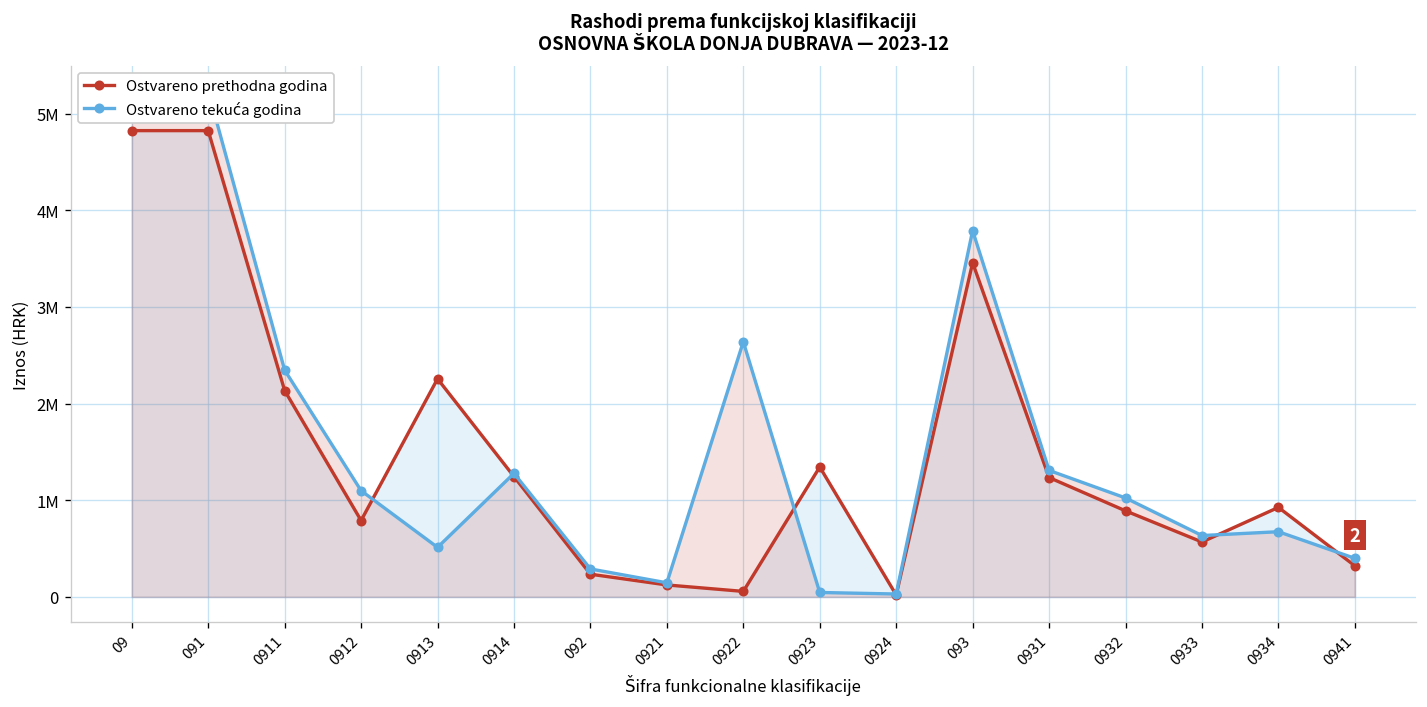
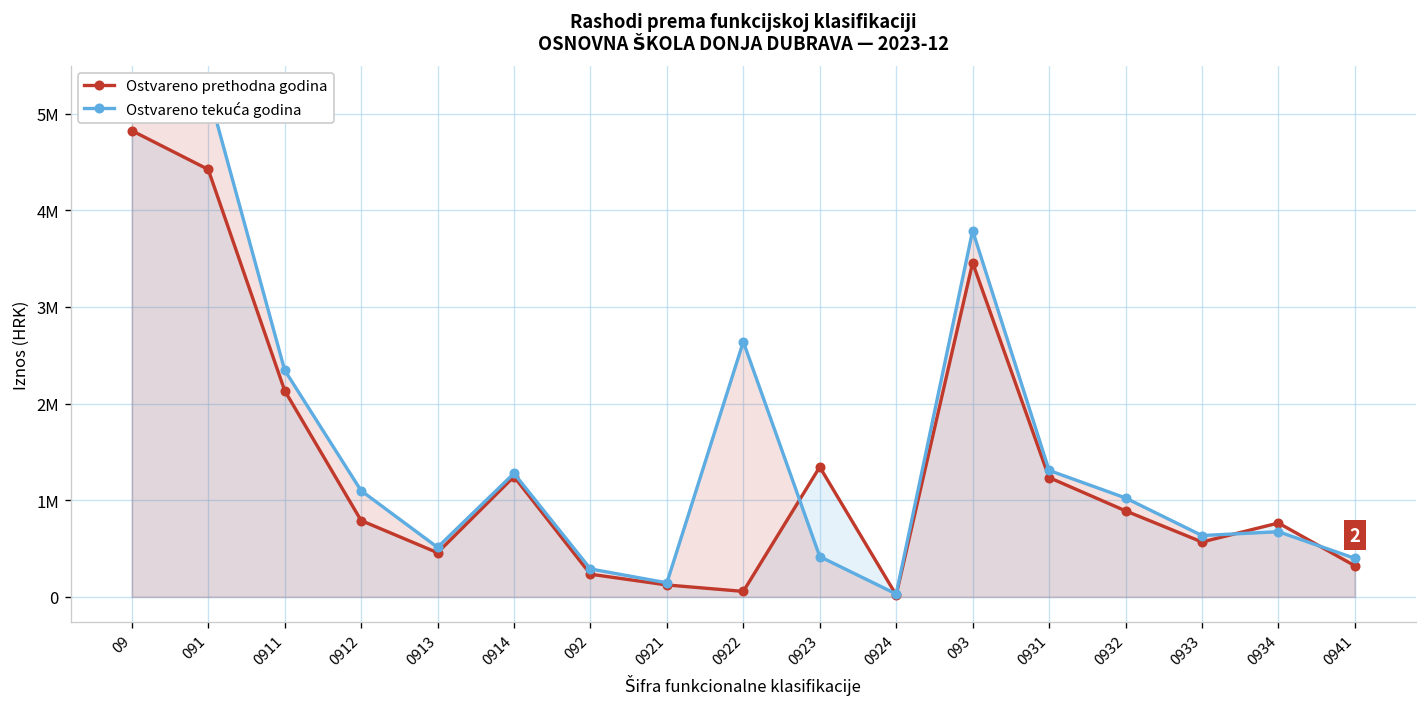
  {
    "Ostvareno prethodna godina": {
      "09": 4800000,
-     "091": 4800000,
+     "091": 4400000,
      "0911": 2100000,
      "0912": 800000,
-     "0913": 2300000,
+     "0913": 500000,
      "0914": 1200000,
      "092": 200000,
      "0922": 100000,
      "0923": 1300000,
      "093": 3500000,
      "0931": 1200000,
      "0932": 900000,
      "0933": 600000,
-     "0934": 900000,
+     "0934": 800000,
      "0941": 300000
    },
    "Ostvareno tekuća godina": {
      "0911": 2300000,
      "0912": 1100000,
      "0913": 500000,
      "0914": 1300000,
      "092": 300000,
      "0922": 2600000,
-     "0923": 0,
+     "0923": 400000,
      "093": 3800000,
      "0931": 1300000,
      "0932": 1000000,
      "0933": 600000,
      "0934": 700000
    }
  }
